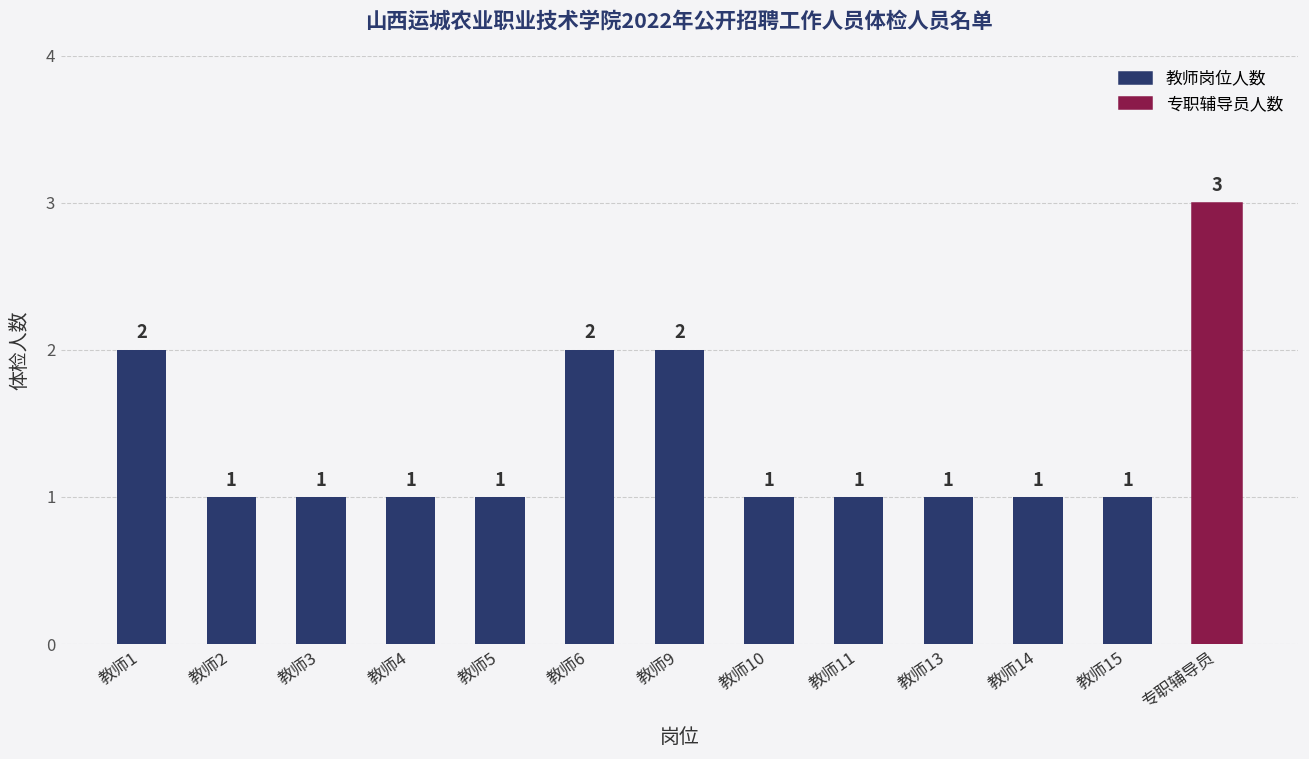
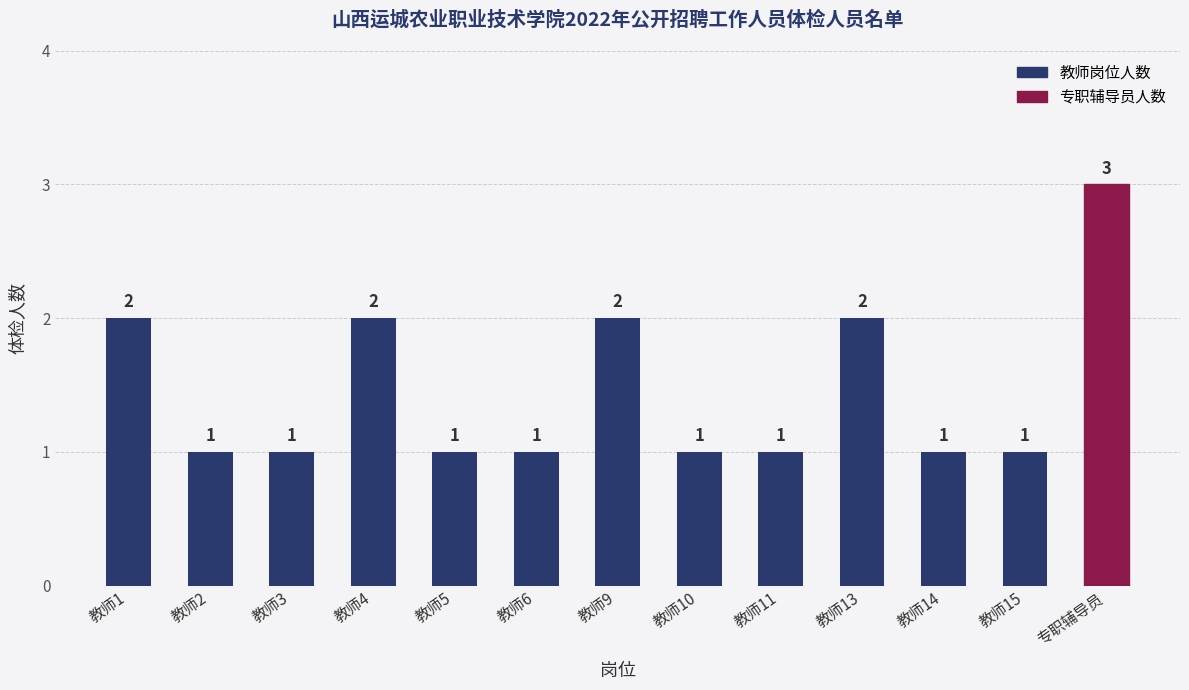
  {
    "教师1": 2,
    "教师2": 1,
    "教师3": 1,
-   "教师4": 1,
+   "教师4": 2,
    "教师5": 1,
-   "教师6": 2,
+   "教师6": 1,
    "教师9": 2,
    "教师10": 1,
    "教师11": 1,
-   "教师13": 1,
+   "教师13": 2,
    "教师14": 1,
    "教师15": 1,
    "专职辅导员": 3
  }
